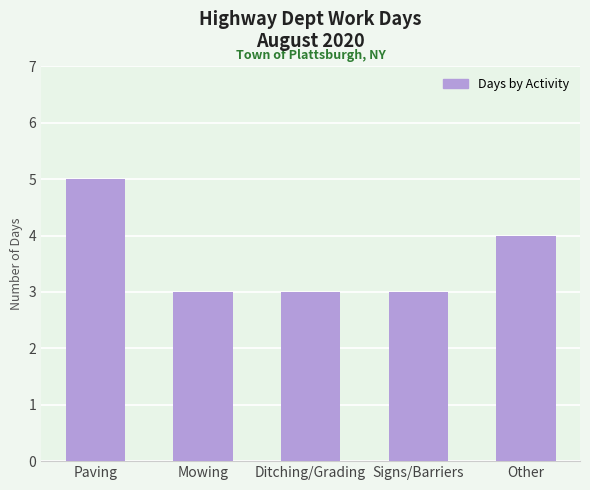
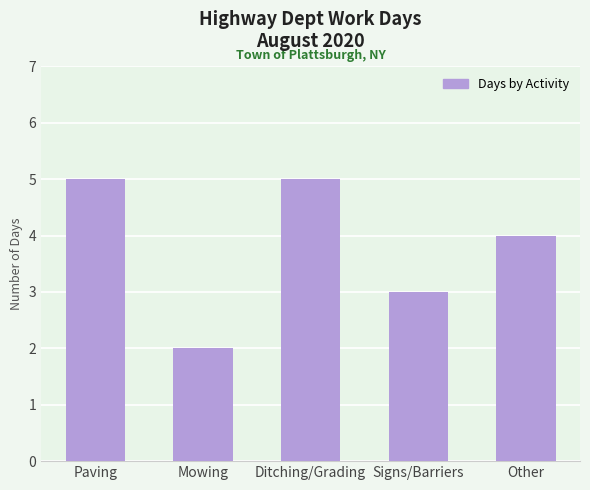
  {
    "Paving": 5,
-   "Mowing": 3,
-   "Ditching/Grading": 3,
+   "Mowing": 2,
+   "Ditching/Grading": 5,
    "Signs/Barriers": 3,
    "Other": 4
  }
